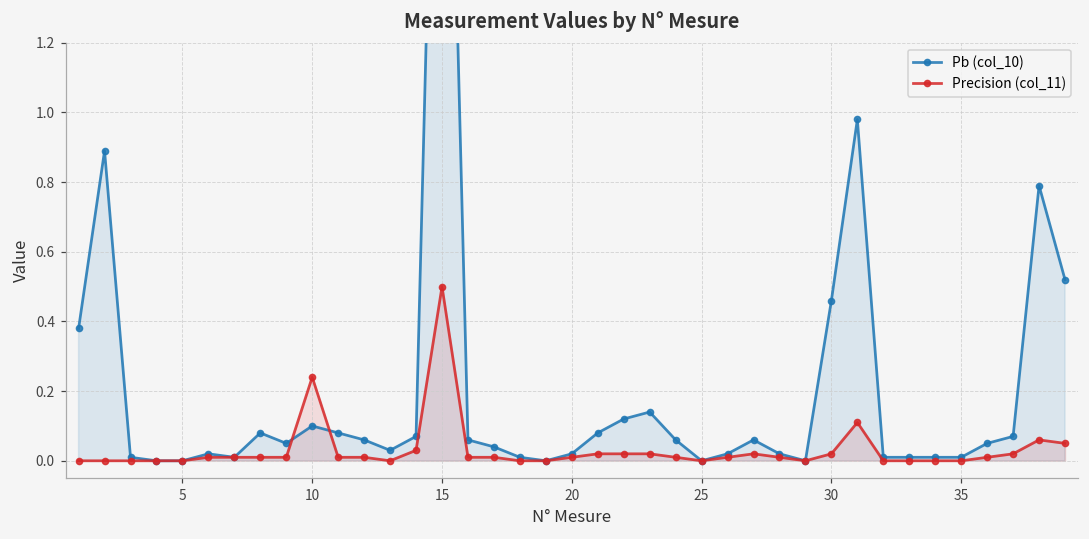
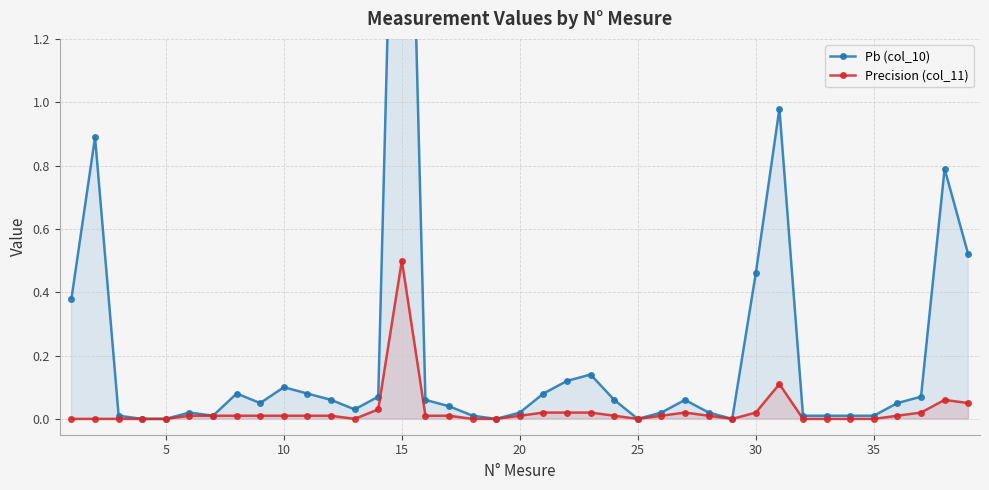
  {
    "Pb (col_10)": {
      "10": 0.10,
      "20": 0.02,
      "30": 0.46,
      "35": 0.01
    },
    "Precision (col_11)": {
-     "10": 0.24,
+     "10": 0.01,
      "15": 0.50,
      "20": 0.01,
      "30": 0.02,
      "35": 0.00
    }
  }
